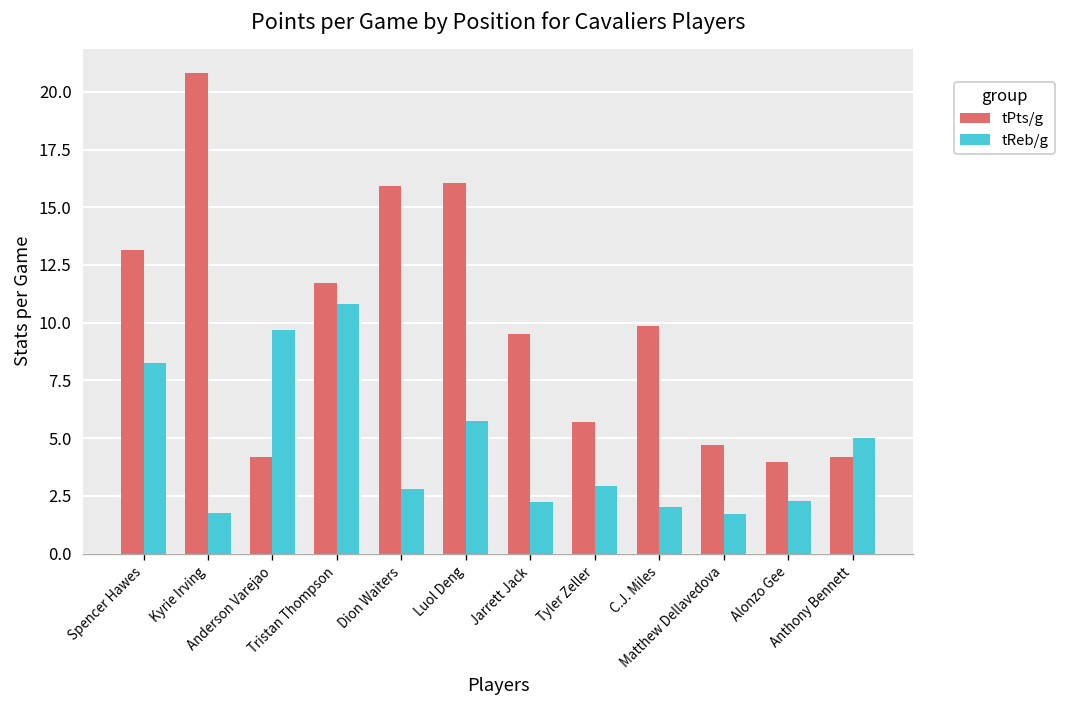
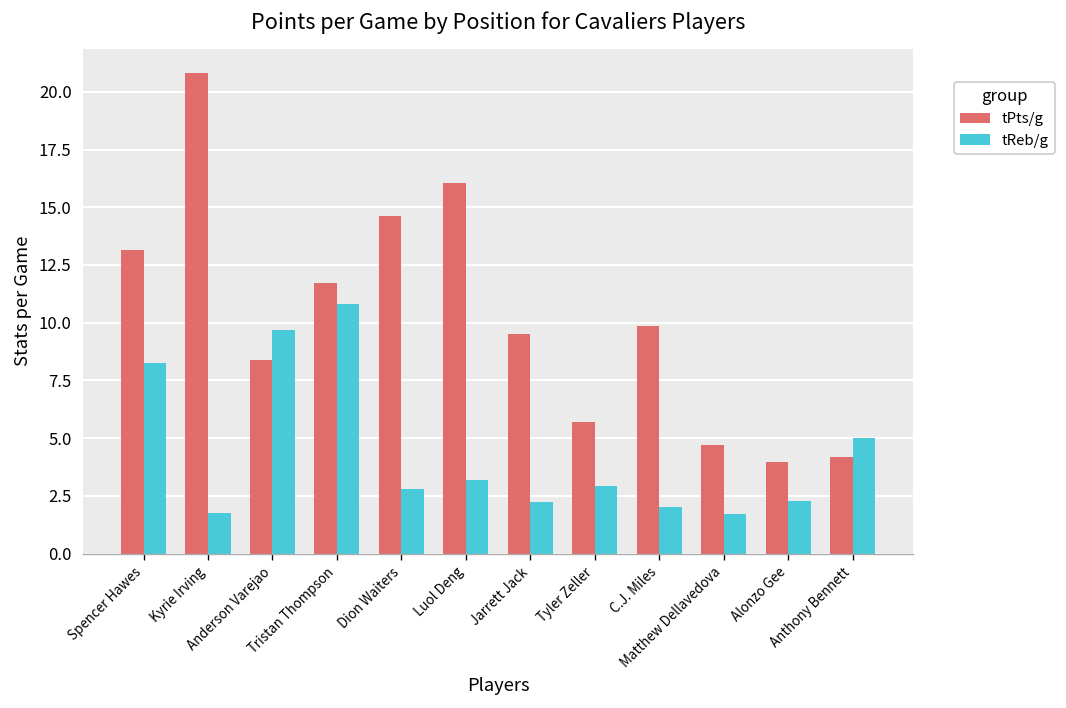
  {
    "tPts/g": {
      "Spencer Hawes": 13.2,
      "Kyrie Irving": 20.8,
-     "Anderson Varejao": 4.2,
+     "Anderson Varejao": 8.4,
      "Tristan Thompson": 11.7,
-     "Dion Waiters": 15.9,
+     "Dion Waiters": 14.6,
      "Luol Deng": 16.1,
      "Jarrett Jack": 9.5,
      "Tyler Zeller": 5.7,
      "C.J. Miles": 9.9,
      "Matthew Dellavedova": 4.7,
      "Alonzo Gee": 4.0,
      "Anthony Bennett": 4.2
    },
    "tReb/g": {
      "Spencer Hawes": 8.3,
      "Kyrie Irving": 1.8,
      "Anderson Varejao": 9.7,
      "Tristan Thompson": 10.8,
      "Dion Waiters": 2.8,
-     "Luol Deng": 5.7,
+     "Luol Deng": 3.2,
      "Jarrett Jack": 2.2,
      "Tyler Zeller": 2.9,
      "C.J. Miles": 2.0,
      "Matthew Dellavedova": 1.7,
      "Alonzo Gee": 2.3,
      "Anthony Bennett": 5.0
    }
  }
